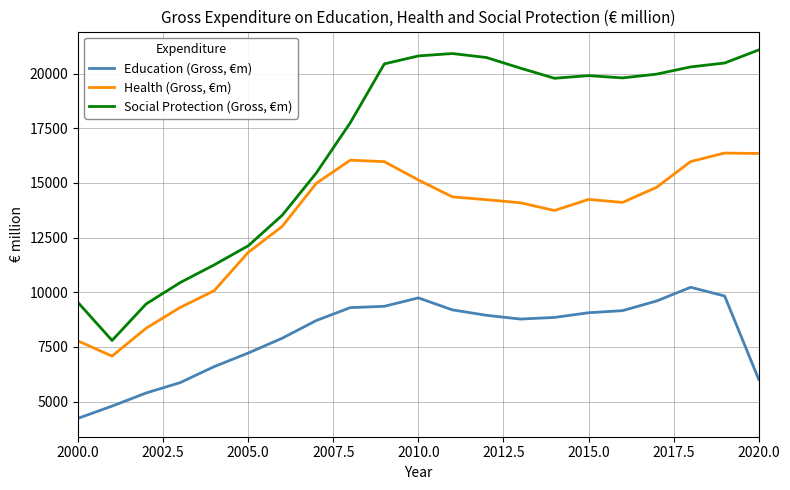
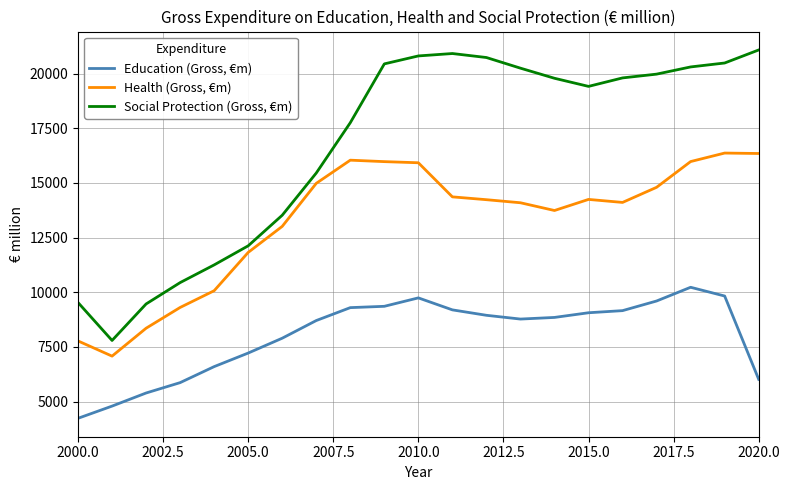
  {
    "Education (Gross, €m)": {
      "2000.0": 4200,
      "2005.0": 7200,
      "2010.0": 9700,
      "2015.0": 9100,
      "2020.0": 6000
    },
    "Health (Gross, €m)": {
      "2000.0": 7800,
      "2005.0": 11800,
-     "2010.0": 15100,
+     "2010.0": 15900,
      "2015.0": 14200,
      "2020.0": 16300
    },
    "Social Protection (Gross, €m)": {
      "2000.0": 9500,
      "2005.0": 12100,
      "2010.0": 20800,
-     "2015.0": 19900,
+     "2015.0": 19400,
      "2020.0": 21100
    }
  }
